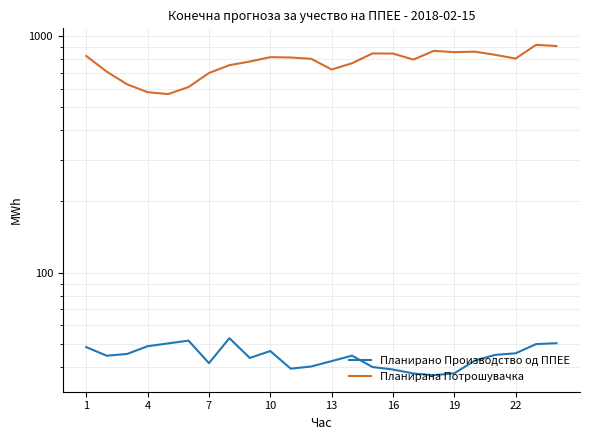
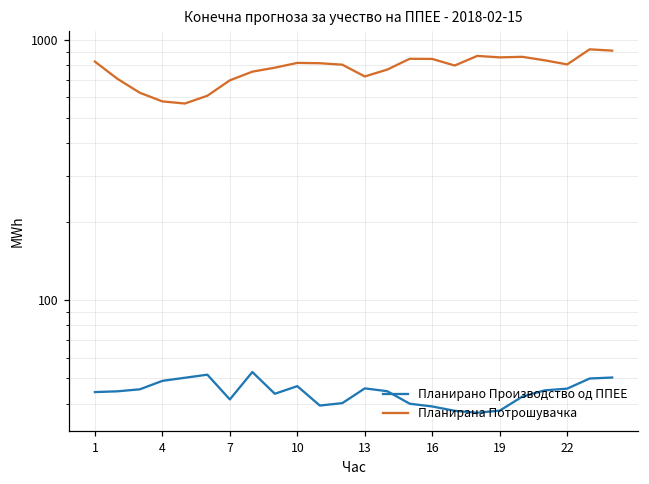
  {
    "Планирано Производство од ППЕЕ": {
-     "1": 48,
+     "1": 44,
      "4": 49,
      "7": 41,
      "10": 47,
-     "13": 42,
+     "13": 46,
      "16": 39,
      "19": 38,
      "22": 46
    },
    "Планирана Потрошувачка": {
      "1": 820,
      "4": 580,
      "7": 700,
      "10": 810,
      "13": 720,
      "16": 840,
      "19": 850,
      "22": 800
    }
  }
